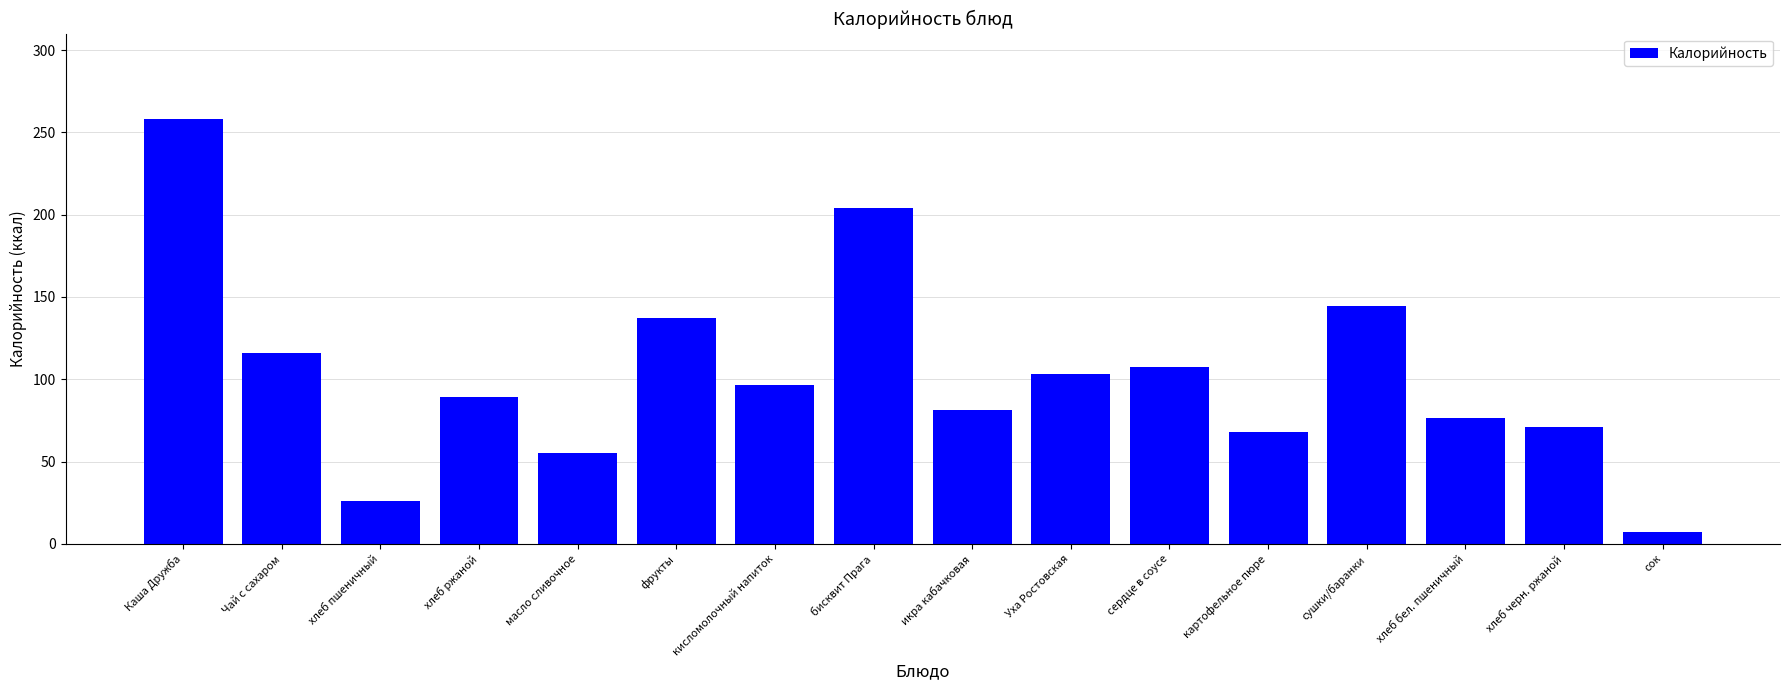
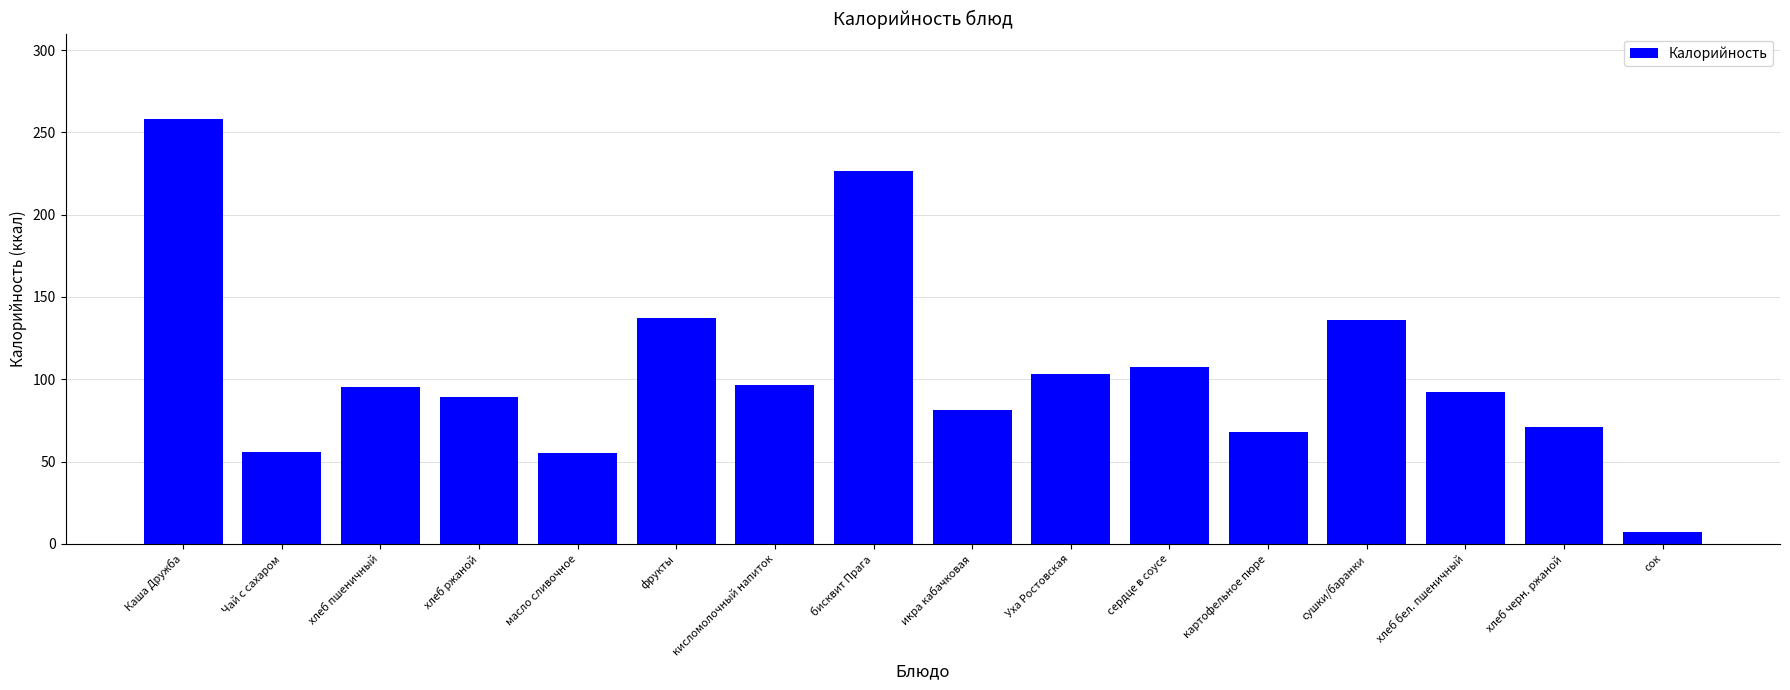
  {
    "Каша Дружба": 258,
-   "Чай с сахаром": 116,
-   "хлеб пшеничный": 26,
+   "Чай с сахаром": 56,
+   "хлеб пшеничный": 95,
    "хлеб ржаной": 89,
    "масло сливочное": 55,
    "фрукты": 137,
    "кисломолочный напиток": 96,
-   "бисквит Прага": 204,
+   "бисквит Прага": 226,
    "икра кабачковая": 81,
    "Уха Ростовская": 103,
    "сердце в соусе": 108,
    "картофельное пюре": 68,
-   "сушки/баранки": 145,
-   "хлеб бел. пшеничный": 76,
+   "сушки/баранки": 136,
+   "хлеб бел. пшеничный": 92,
    "хлеб черн. ржаной": 71,
    "сок": 7
  }
